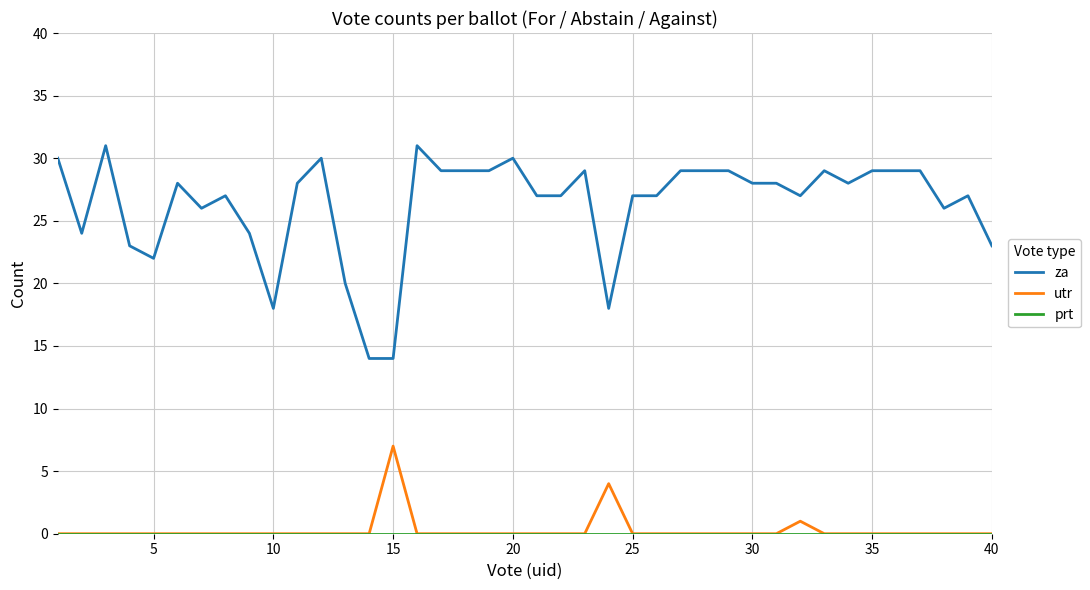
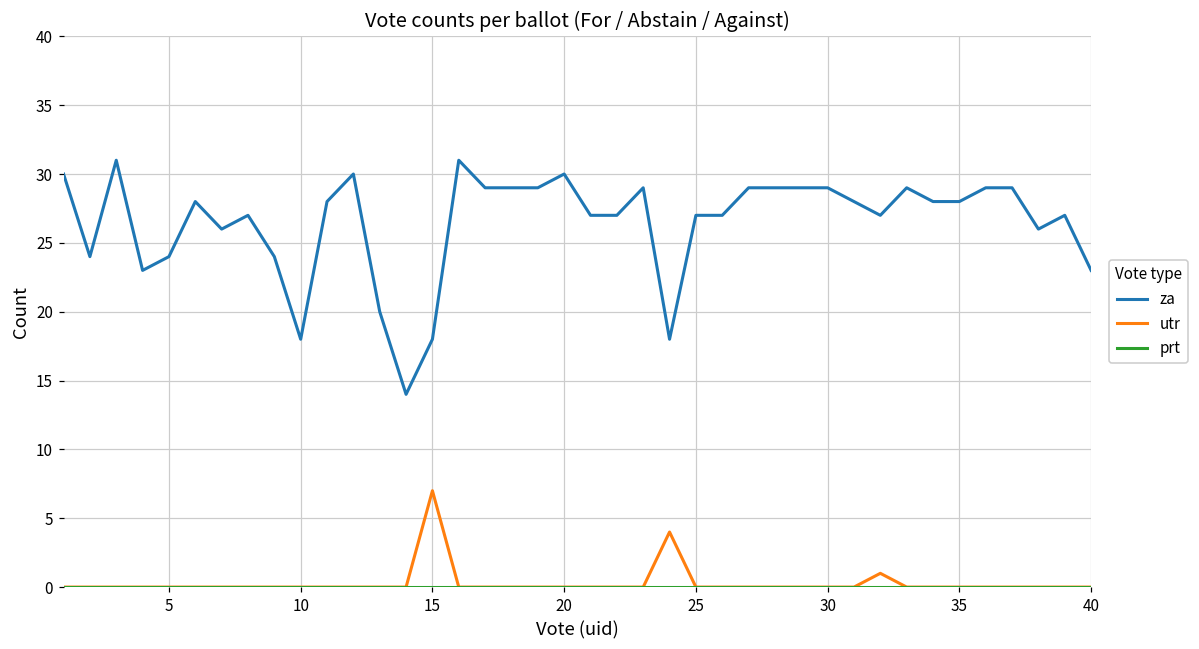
  {
    "za": {
-     "5": 22,
+     "5": 24,
      "10": 18,
-     "15": 14,
+     "15": 18,
      "20": 30,
      "25": 27,
-     "30": 28,
-     "35": 29,
+     "30": 29,
+     "35": 28,
      "40": 23
    },
    "utr": {
      "15": 7
    },
    "prt": {
      "15": 0
    }
  }
